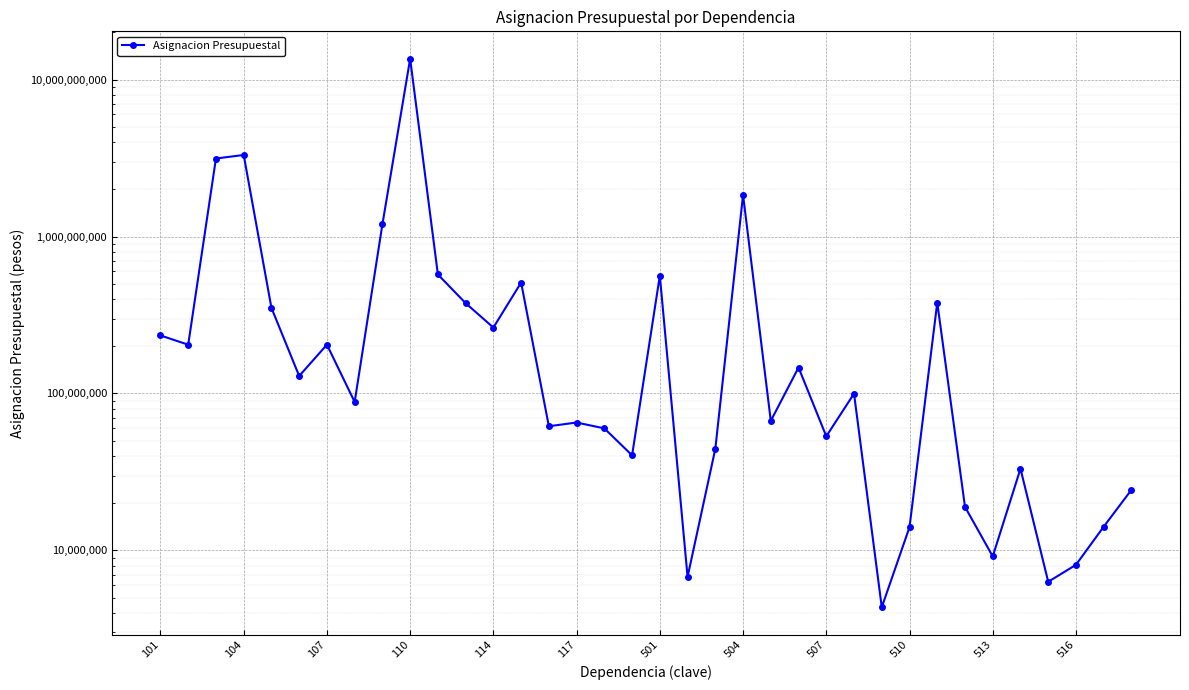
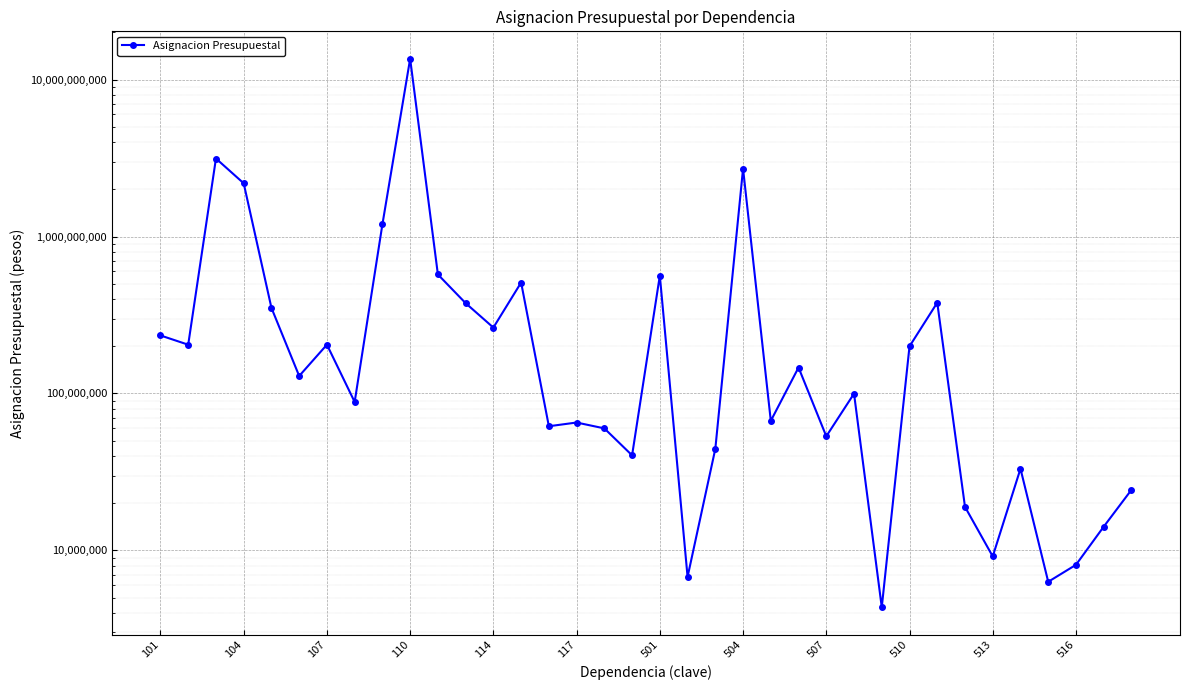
  {
    "101": "230,000,000",
-   "104": "3,300,000,000",
+   "104": "2,200,000,000",
    "107": "200,000,000",
    "110": "14,000,000,000",
    "114": "260,000,000",
    "117": "65,000,000",
    "501": "560,000,000",
-   "504": "1,800,000,000",
+   "504": "2,700,000,000",
    "507": "53,000,000",
-   "510": "14,000,000",
+   "510": "200,000,000",
    "513": "9,000,000",
    "516": "8,000,000"
  }
